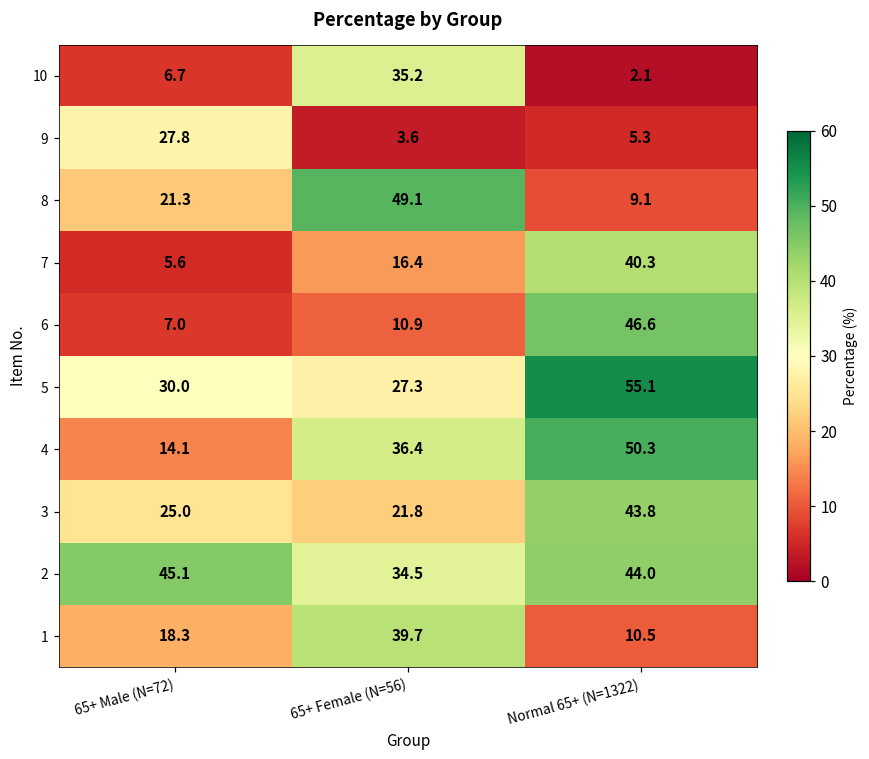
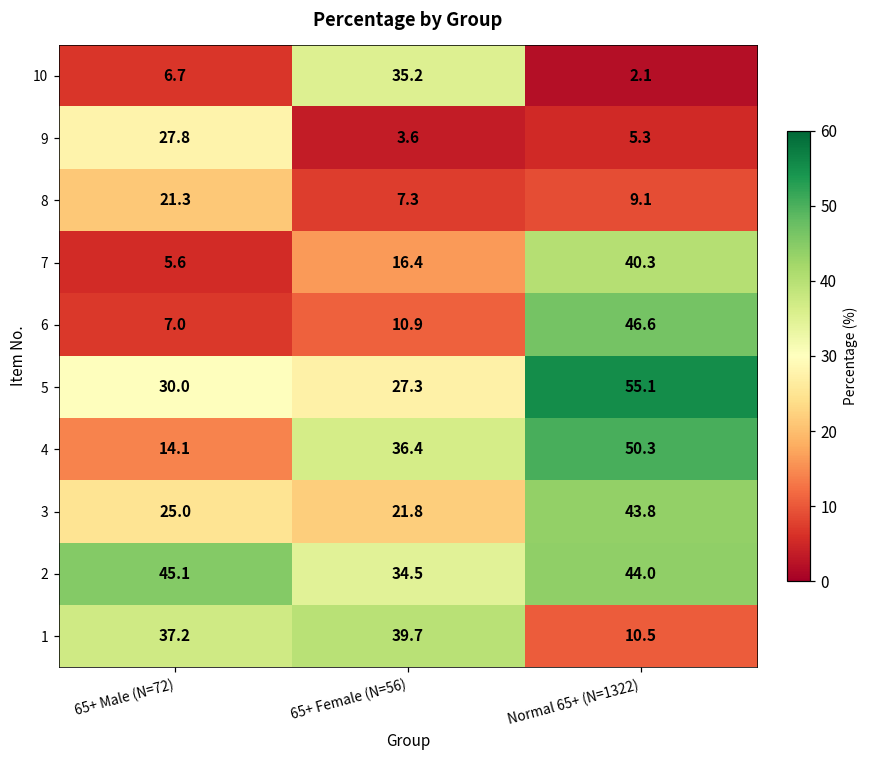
  {
    "10": {
      "65+ Male (N=72)": 6.7,
      "65+ Female (N=56)": 35.2,
      "Normal 65+ (N=1322)": 2.1
    },
    "9": {
      "65+ Male (N=72)": 27.8,
      "65+ Female (N=56)": 3.6,
      "Normal 65+ (N=1322)": 5.3
    },
    "8": {
      "65+ Male (N=72)": 21.3,
-     "65+ Female (N=56)": 49.1,
+     "65+ Female (N=56)": 7.3,
      "Normal 65+ (N=1322)": 9.1
    },
    "7": {
      "65+ Male (N=72)": 5.6,
      "65+ Female (N=56)": 16.4,
      "Normal 65+ (N=1322)": 40.3
    },
    "6": {
      "65+ Male (N=72)": 7.0,
      "65+ Female (N=56)": 10.9,
      "Normal 65+ (N=1322)": 46.6
    },
    "5": {
      "65+ Male (N=72)": 30.0,
      "65+ Female (N=56)": 27.3,
      "Normal 65+ (N=1322)": 55.1
    },
    "4": {
      "65+ Male (N=72)": 14.1,
      "65+ Female (N=56)": 36.4,
      "Normal 65+ (N=1322)": 50.3
    },
    "3": {
      "65+ Male (N=72)": 25.0,
      "65+ Female (N=56)": 21.8,
      "Normal 65+ (N=1322)": 43.8
    },
    "2": {
      "65+ Male (N=72)": 45.1,
      "65+ Female (N=56)": 34.5,
      "Normal 65+ (N=1322)": 44.0
    },
    "1": {
-     "65+ Male (N=72)": 18.3,
+     "65+ Male (N=72)": 37.2,
      "65+ Female (N=56)": 39.7,
      "Normal 65+ (N=1322)": 10.5
    }
  }
